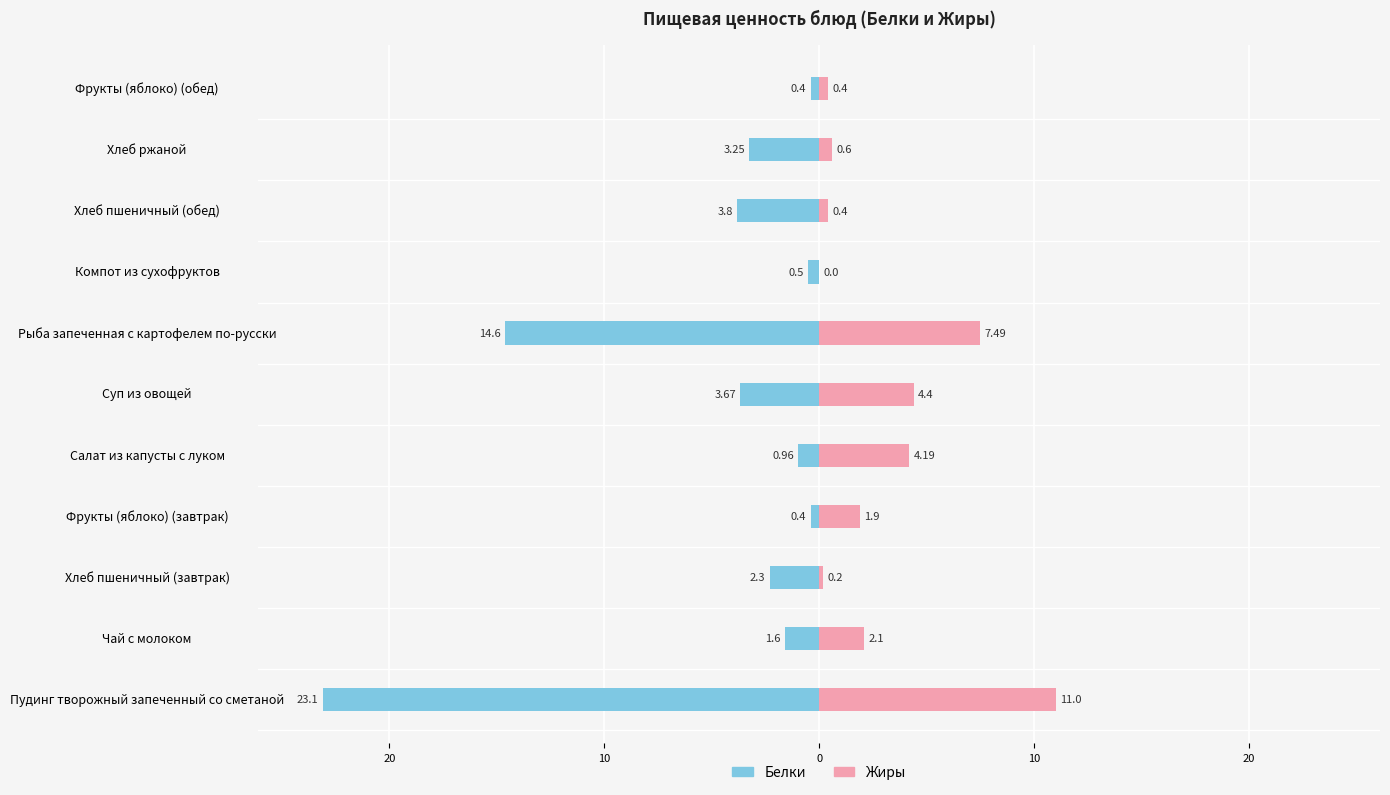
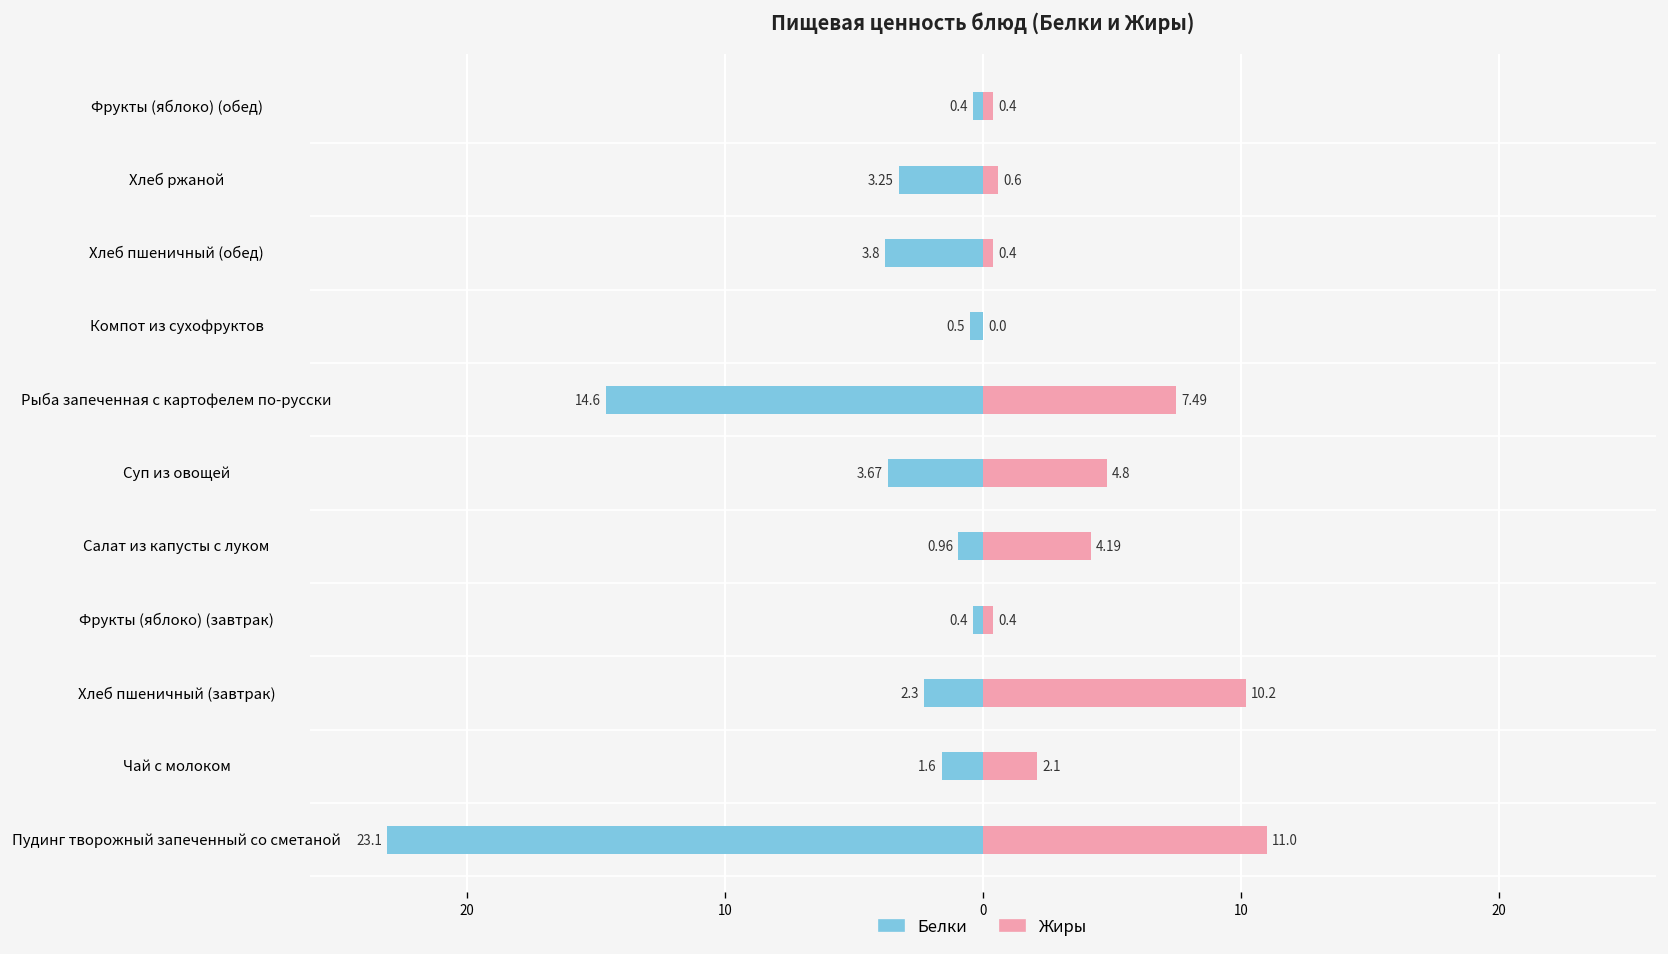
  {
    "Жиры": {
      "Фрукты (яблоко) (обед)": 0.4,
      "Хлеб ржаной": 0.6,
      "Хлеб пшеничный (обед)": 0.4,
      "Компот из сухофруктов": 0.0,
      "Рыба запеченная с картофелем по-русски": 7.49,
-     "Суп из овощей": 4.4,
+     "Суп из овощей": 4.8,
      "Салат из капусты с луком": 4.19,
-     "Фрукты (яблоко) (завтрак)": 1.9,
-     "Хлеб пшеничный (завтрак)": 0.2,
+     "Фрукты (яблоко) (завтрак)": 0.4,
+     "Хлеб пшеничный (завтрак)": 10.2,
      "Чай с молоком": 2.1,
      "Пудинг творожный запеченный со сметаной": 11.0
    }
  }
